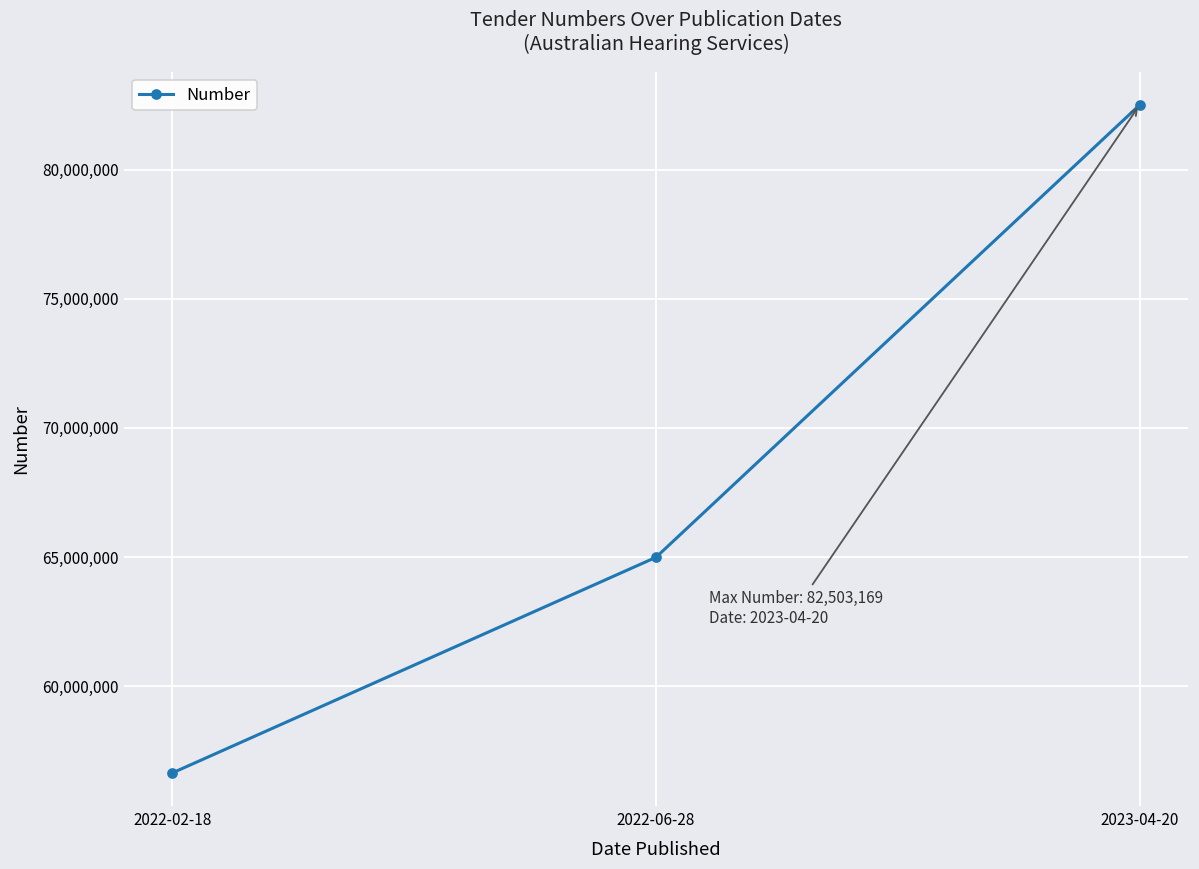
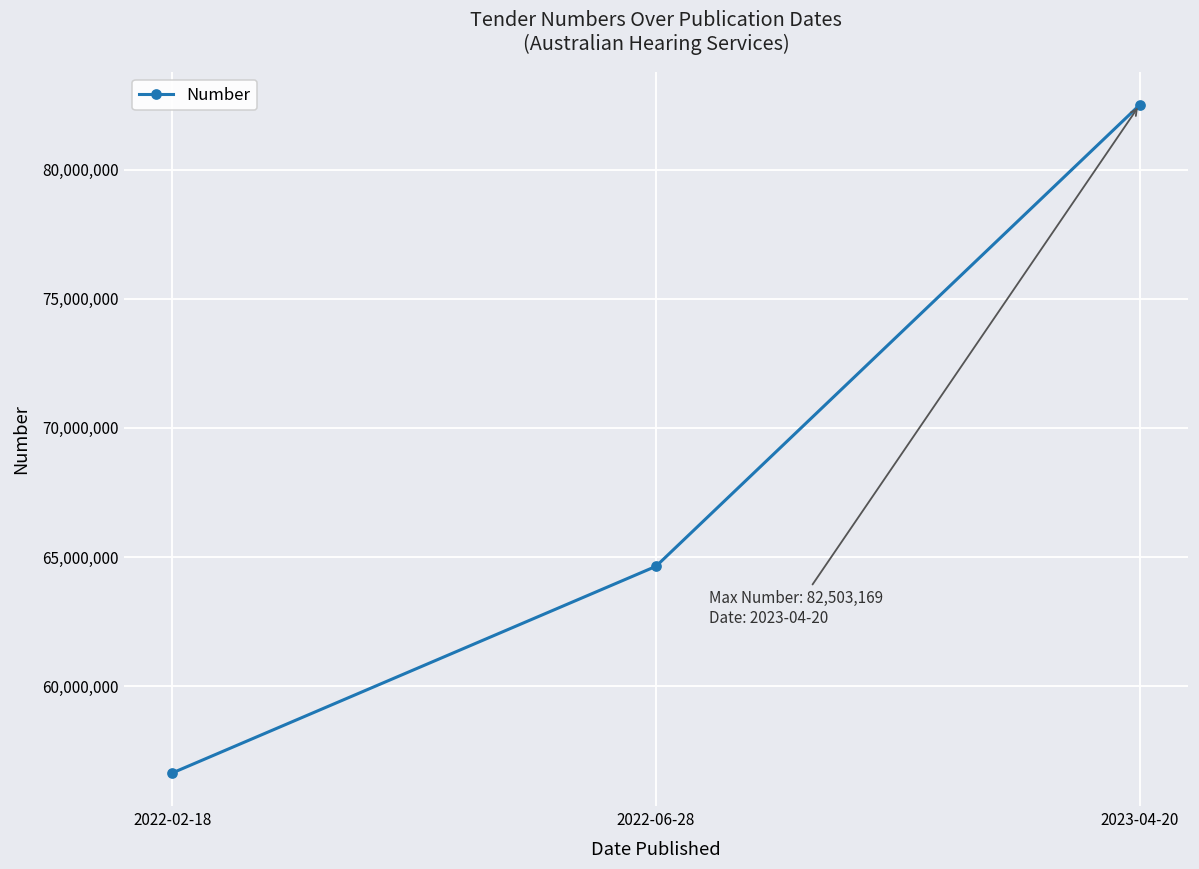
  {
    "2022-02-18": "56,600,000",
-   "2022-06-28": "65,000,000"
+   "2022-06-28": "64,600,000"
  }
